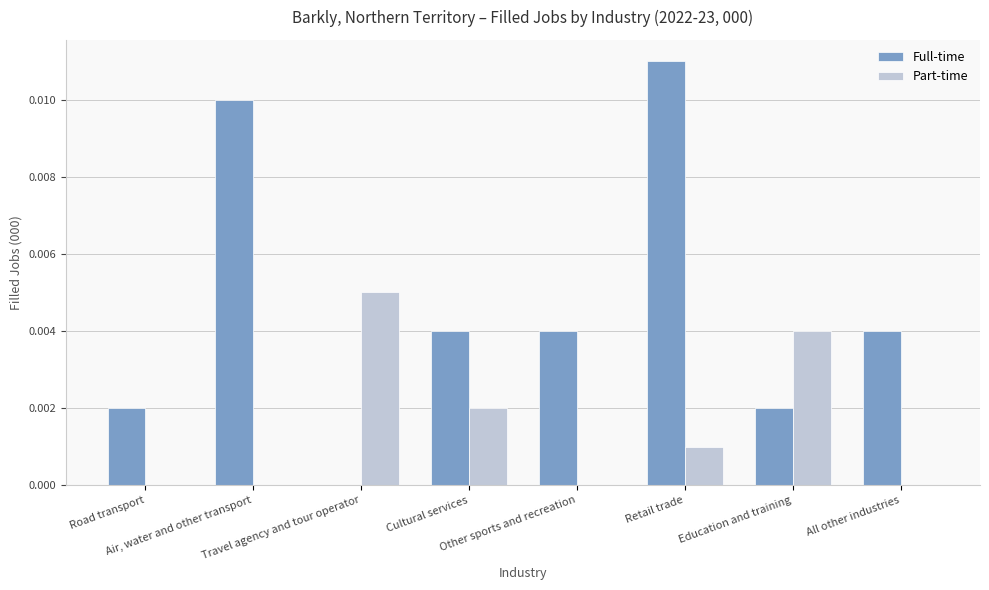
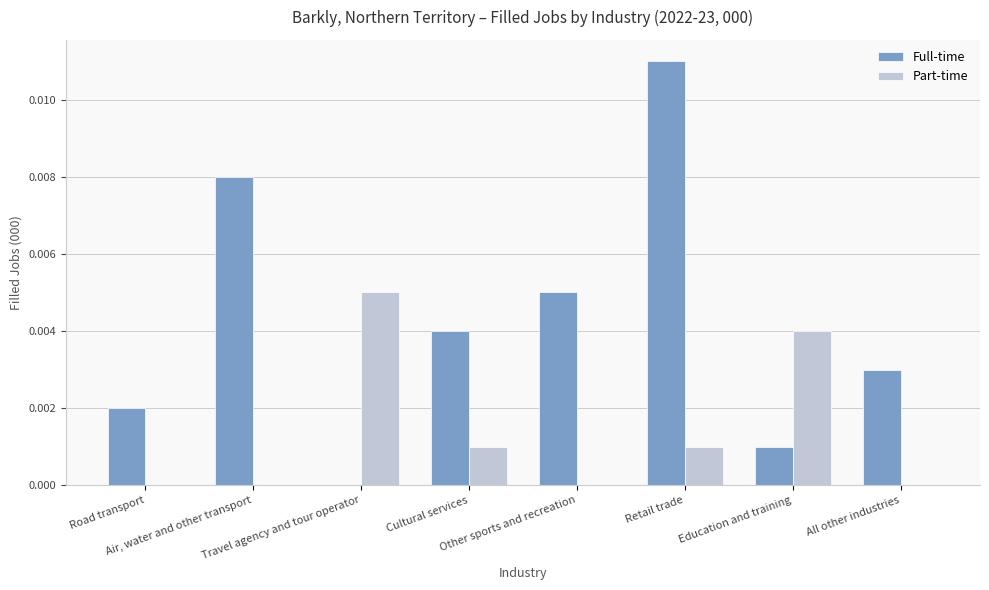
  {
    "Full-time": {
      "Road transport": 0.002,
-     "Air, water and other transport": 0.010,
+     "Air, water and other transport": 0.008,
      "Travel agency and tour operator": 0.000,
      "Cultural services": 0.004,
-     "Other sports and recreation": 0.004,
+     "Other sports and recreation": 0.005,
      "Retail trade": 0.011,
-     "Education and training": 0.002,
-     "All other industries": 0.004
+     "Education and training": 0.001,
+     "All other industries": 0.003
    },
    "Part-time": {
      "Road transport": 0.000,
      "Air, water and other transport": 0.000,
      "Travel agency and tour operator": 0.005,
-     "Cultural services": 0.002,
+     "Cultural services": 0.001,
      "Other sports and recreation": 0.000,
      "Retail trade": 0.001,
      "Education and training": 0.004,
      "All other industries": 0.000
    }
  }
